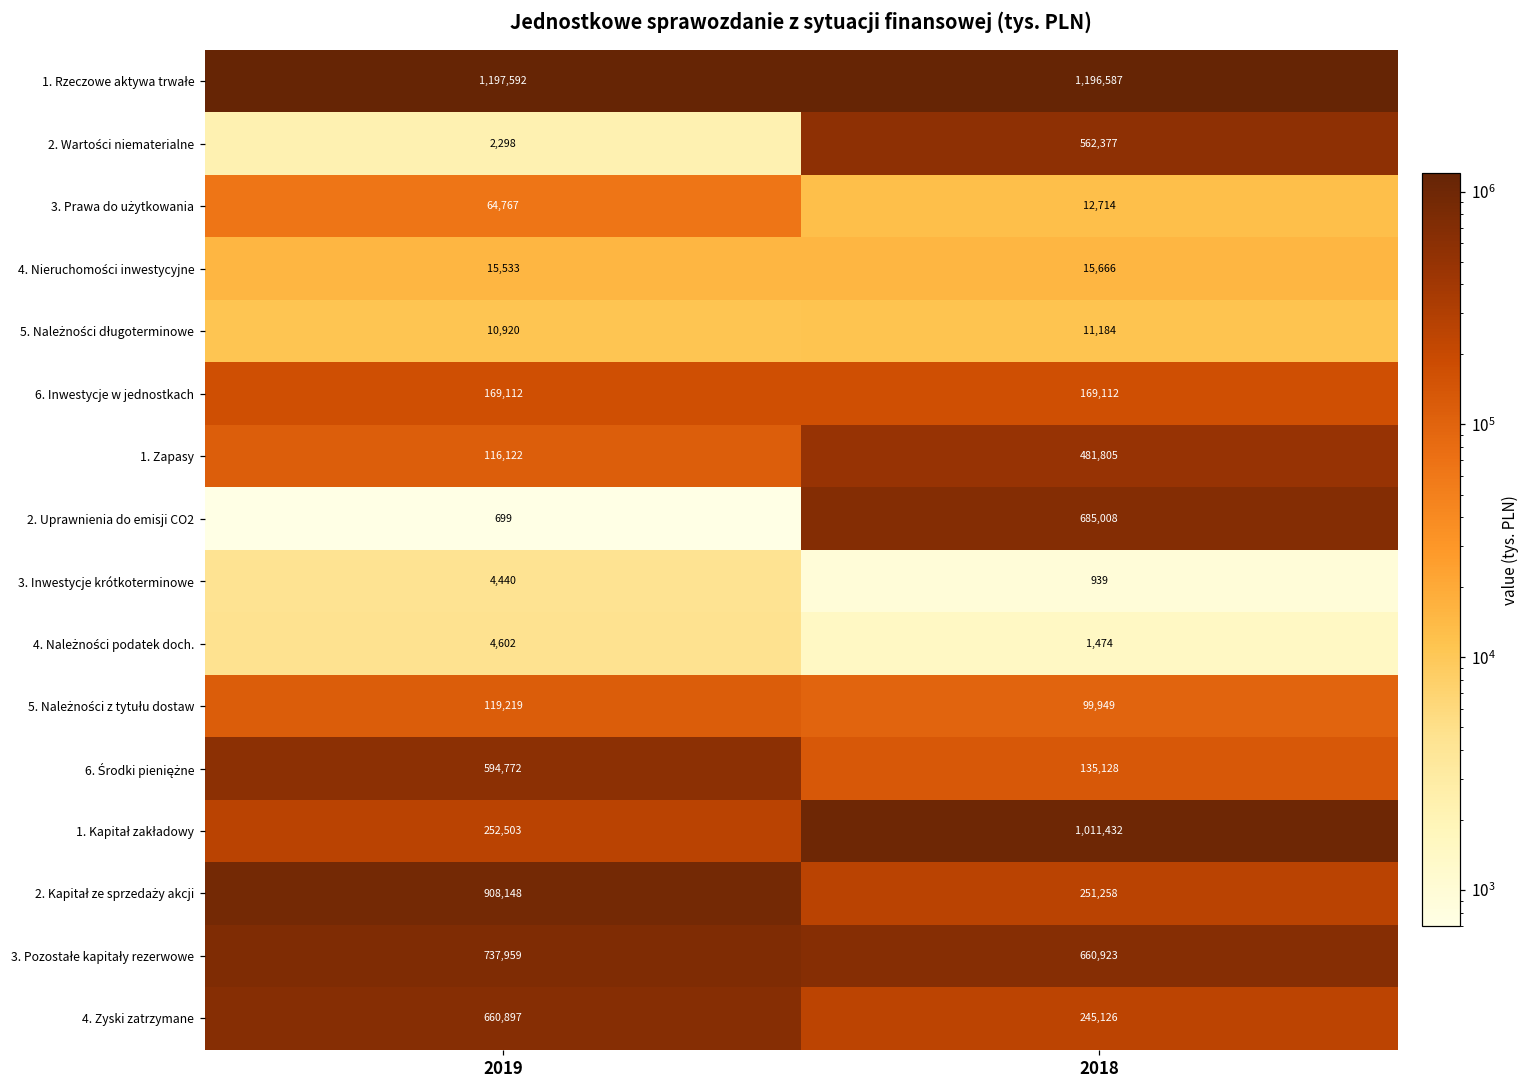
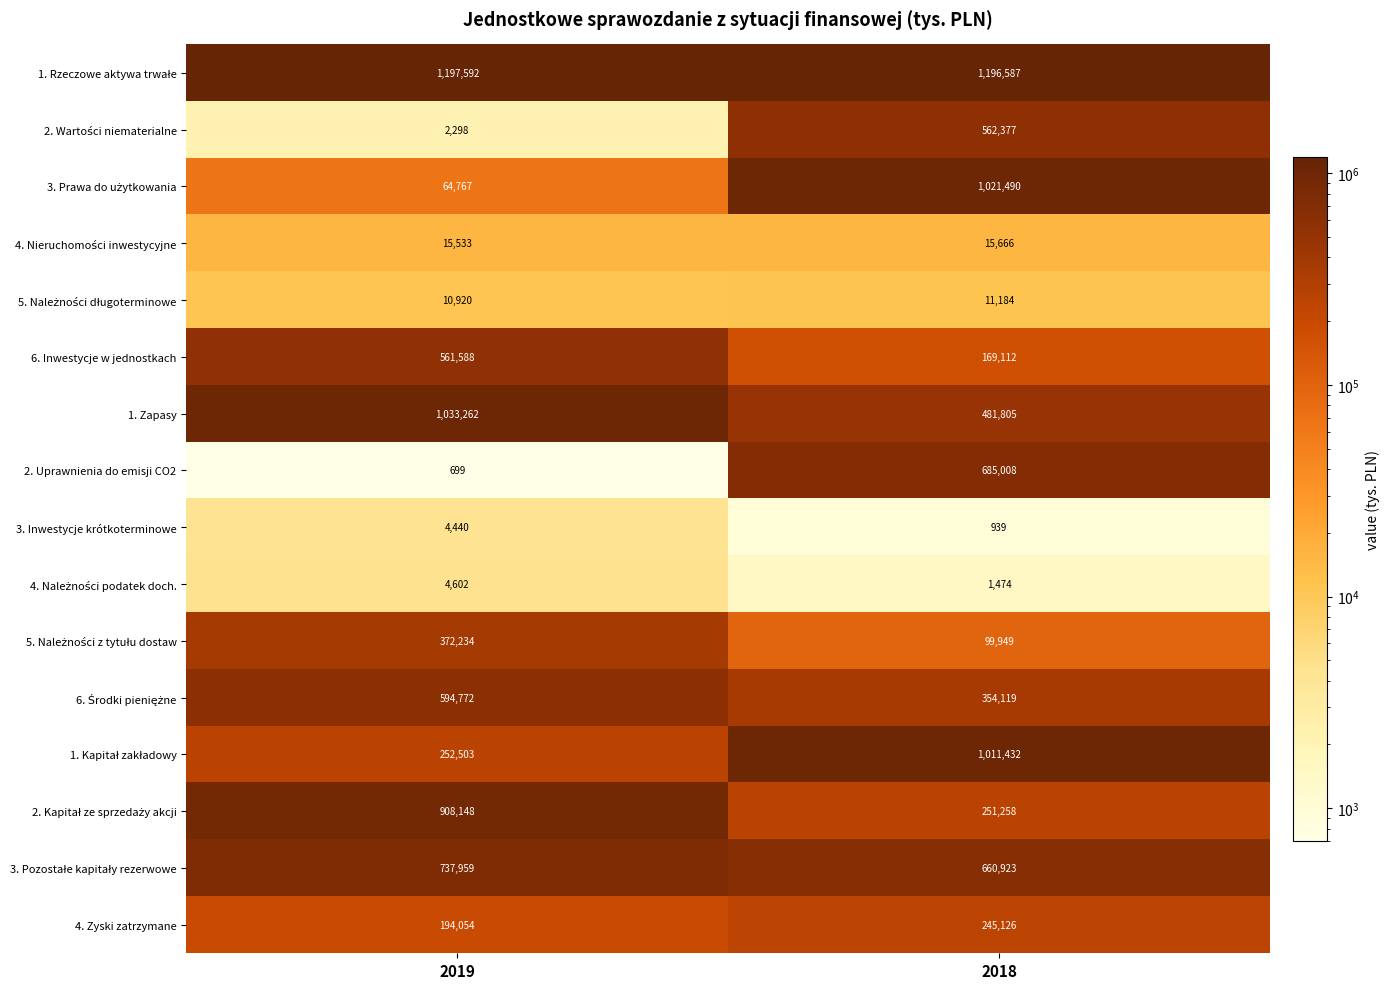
  {
    "1. Rzeczowe aktywa trwałe": {
      "2019": "1,197,592",
      "2018": "1,196,587"
    },
    "2. Wartości niematerialne": {
      "2019": "2,298",
      "2018": "562,377"
    },
    "3. Prawa do użytkowania": {
      "2019": "64,767",
-     "2018": "12,714"
+     "2018": "1,021,490"
    },
    "4. Nieruchomości inwestycyjne": {
      "2019": "15,533",
      "2018": "15,666"
    },
    "5. Należności długoterminowe": {
      "2019": "10,920",
      "2018": "11,184"
    },
    "6. Inwestycje w jednostkach": {
-     "2019": "169,112",
+     "2019": "561,588",
      "2018": "169,112"
    },
    "1. Zapasy": {
-     "2019": "116,122",
+     "2019": "1,033,262",
      "2018": "481,805"
    },
    "2. Uprawnienia do emisji CO2": {
      "2019": "699",
      "2018": "685,008"
    },
    "3. Inwestycje krótkoterminowe": {
      "2019": "4,440",
      "2018": "939"
    },
    "4. Należności podatek doch.": {
      "2019": "4,602",
      "2018": "1,474"
    },
    "5. Należności z tytułu dostaw": {
-     "2019": "119,219",
+     "2019": "372,234",
      "2018": "99,949"
    },
    "6. Środki pieniężne": {
      "2019": "594,772",
-     "2018": "135,128"
+     "2018": "354,119"
    },
    "1. Kapitał zakładowy": {
      "2019": "252,503",
      "2018": "1,011,432"
    },
    "2. Kapitał ze sprzedaży akcji": {
      "2019": "908,148",
      "2018": "251,258"
    },
    "3. Pozostałe kapitały rezerwowe": {
      "2019": "737,959",
      "2018": "660,923"
    },
    "4. Zyski zatrzymane": {
-     "2019": "660,897",
+     "2019": "194,054",
      "2018": "245,126"
    }
  }
